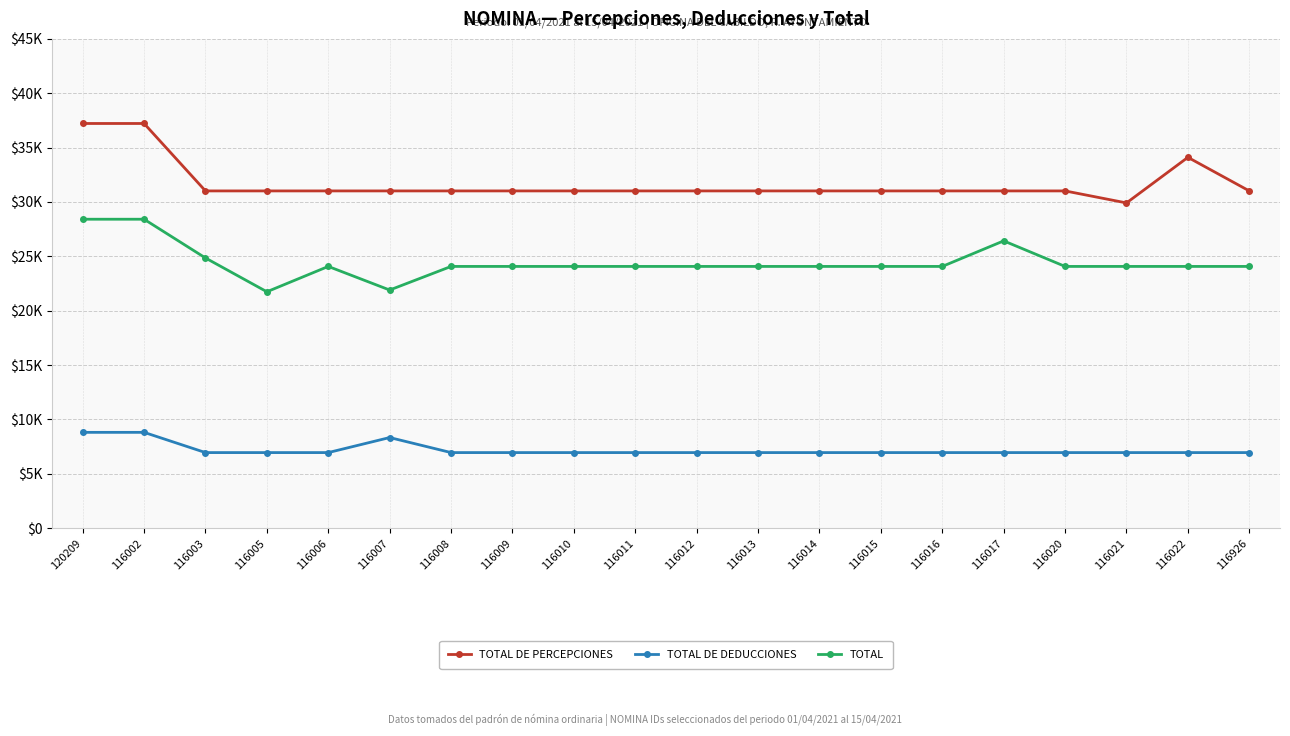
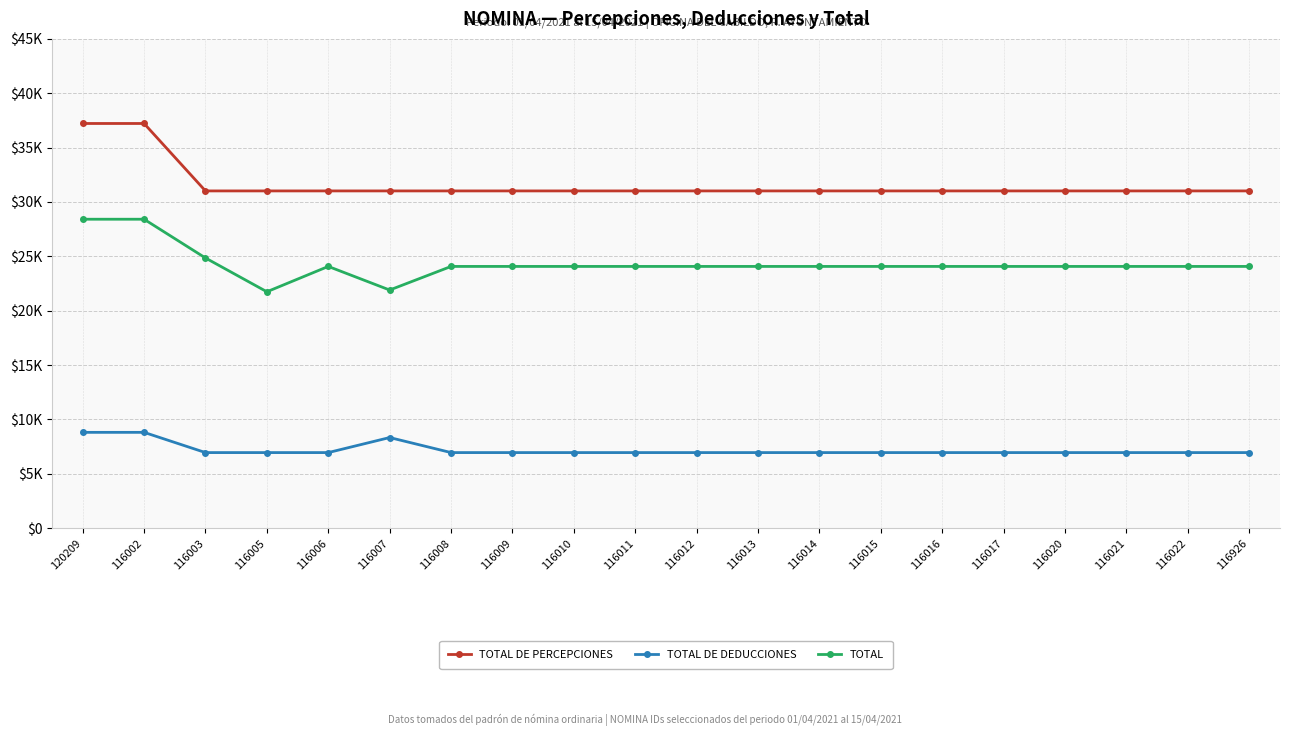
  {
    "TOTAL DE PERCEPCIONES": {
      "120209": "$37200",
      "116002": "$37200",
      "116003": "$31000",
      "116005": "$31000",
      "116006": "$31000",
      "116007": "$31000",
      "116008": "$31000",
      "116009": "$31000",
      "116010": "$31000",
      "116011": "$31000",
      "116012": "$31000",
      "116013": "$31000",
      "116014": "$31000",
      "116015": "$31000",
      "116016": "$31000",
      "116017": "$31000",
      "116020": "$31000",
-     "116021": "$29900",
-     "116022": "$34100",
+     "116021": "$31000",
+     "116022": "$31000",
      "116926": "$31000"
    },
    "TOTAL DE DEDUCCIONES": {
      "120209": "$8800",
      "116002": "$8800",
      "116003": "$6900",
      "116005": "$6900",
      "116006": "$6900",
      "116007": "$8300",
      "116008": "$6900",
      "116009": "$6900",
      "116010": "$6900",
      "116011": "$6900",
      "116012": "$6900",
      "116013": "$6900",
      "116014": "$6900",
      "116015": "$6900",
      "116016": "$6900",
      "116017": "$6900",
      "116020": "$6900",
      "116021": "$6900",
      "116022": "$6900",
      "116926": "$6900"
    },
    "TOTAL": {
      "120209": "$28400",
      "116002": "$28400",
      "116003": "$24800",
      "116005": "$21700",
      "116006": "$24100",
      "116007": "$21900",
      "116008": "$24100",
      "116009": "$24100",
      "116010": "$24100",
      "116011": "$24100",
      "116012": "$24100",
      "116013": "$24100",
      "116014": "$24100",
      "116015": "$24100",
      "116016": "$24100",
-     "116017": "$26400",
+     "116017": "$24100",
      "116020": "$24100",
      "116021": "$24100",
      "116022": "$24100",
      "116926": "$24100"
    }
  }
